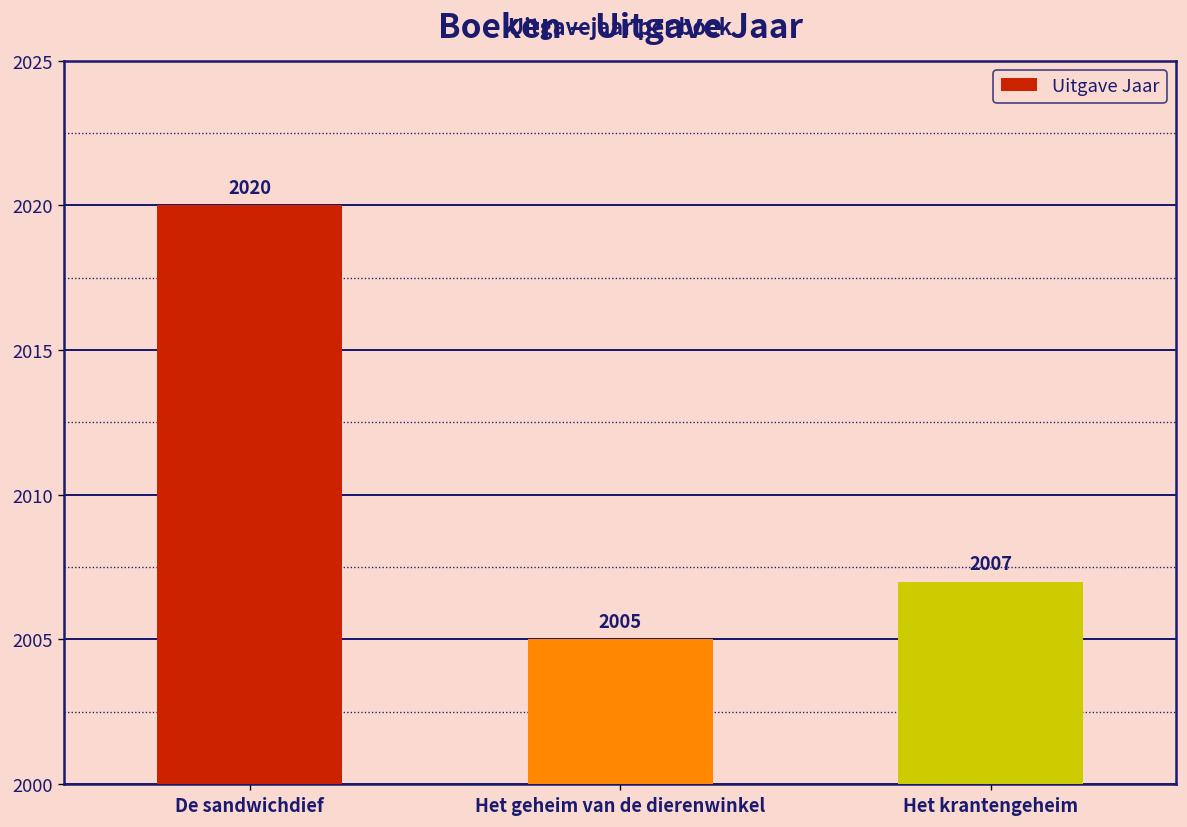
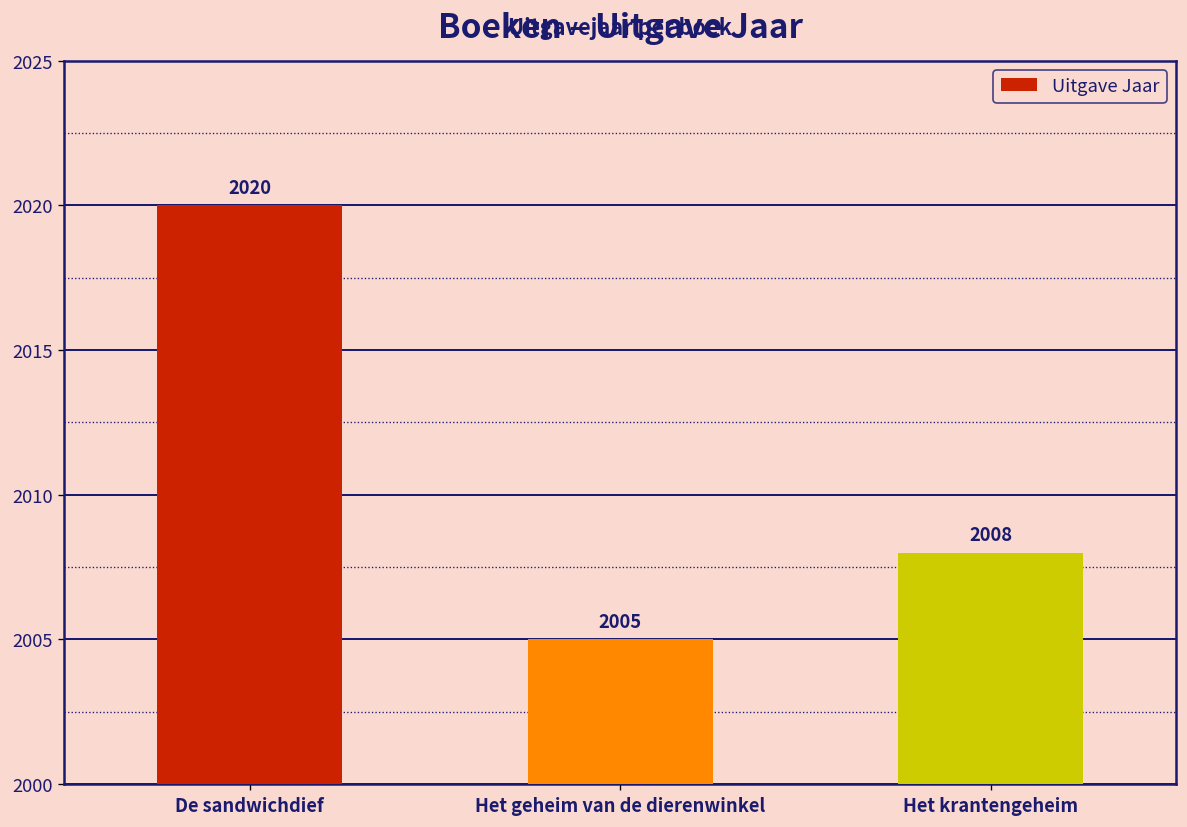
  {
    "De sandwichdief": 2020,
    "Het geheim van de dierenwinkel": 2005,
-   "Het krantengeheim": 2007
+   "Het krantengeheim": 2008
  }
